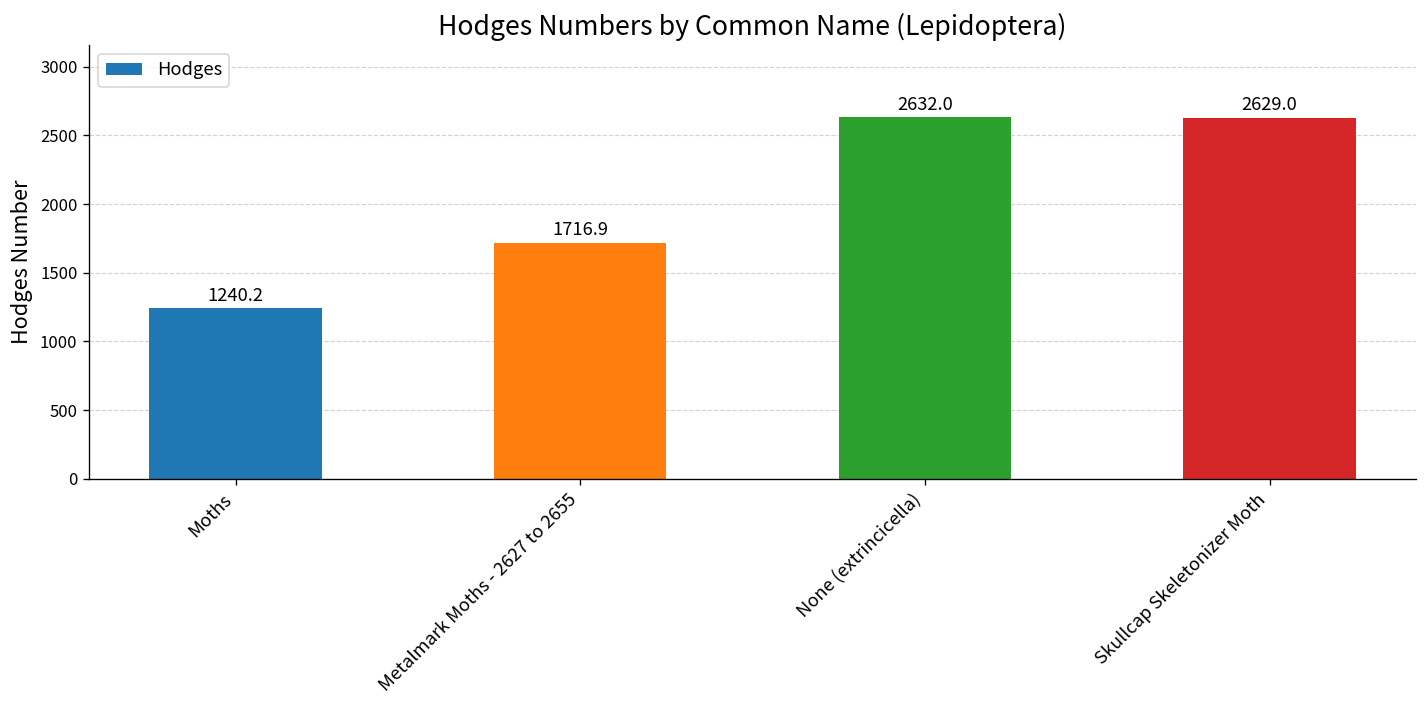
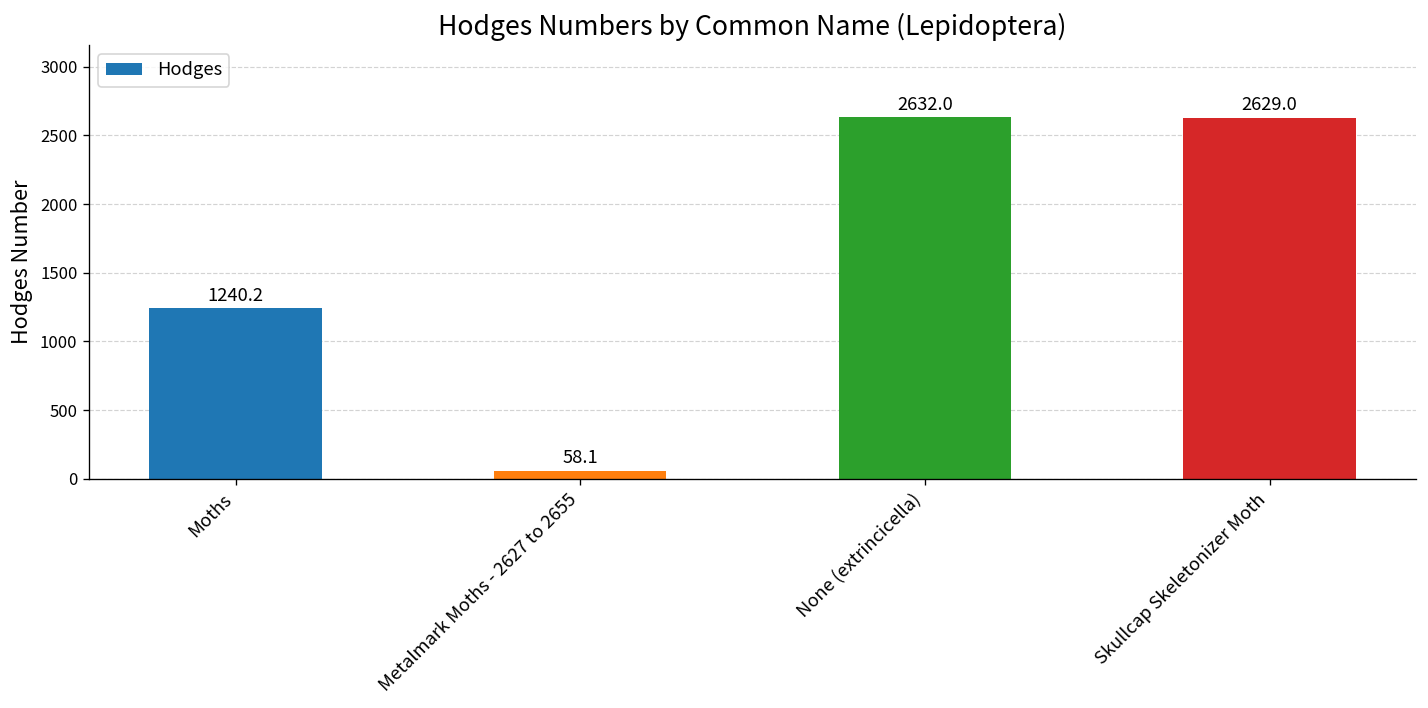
  {
    "Moths": 1240.2,
-   "Metalmark Moths - 2627 to 2655": 1716.9,
+   "Metalmark Moths - 2627 to 2655": 58.1,
    "None (extrincicella)": 2632.0,
    "Skullcap Skeletonizer Moth": 2629.0
  }
